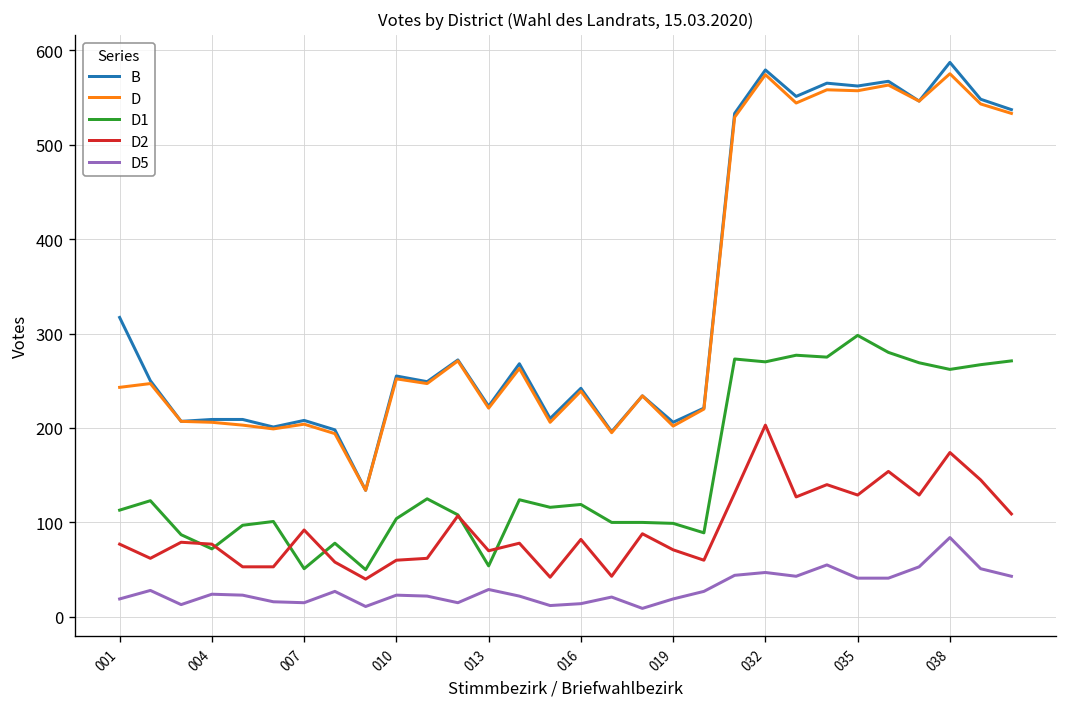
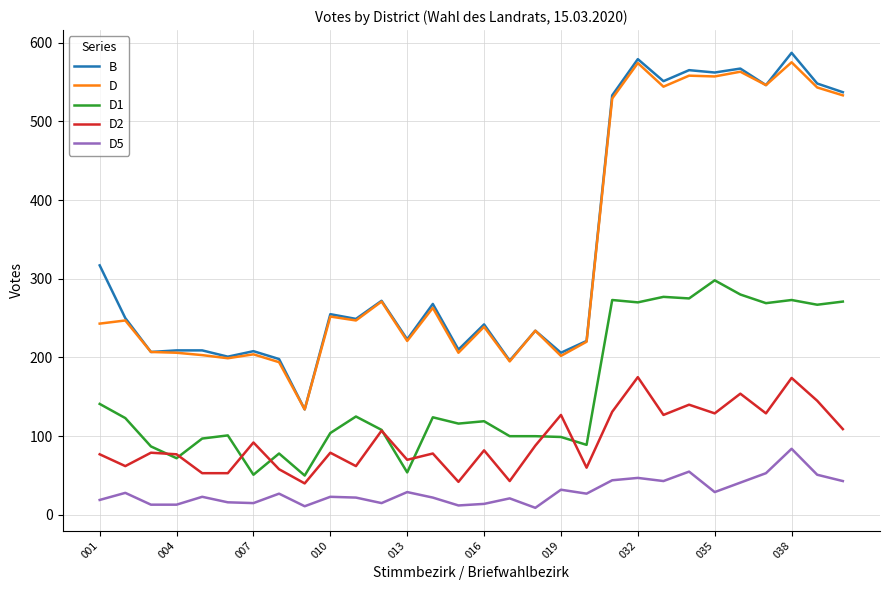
  {
    "B": {
      "001": 320,
      "007": 210,
      "019": 210,
      "032": 580,
      "035": 560,
      "038": 590
    },
    "D": {
      "001": 240,
      "007": 200,
      "019": 200,
      "032": 570,
      "035": 560,
      "038": 580
    },
    "D1": {
-     "001": 110,
+     "001": 140,
      "004": 70,
      "007": 50,
      "010": 100,
      "013": 50,
      "016": 120,
      "019": 100,
      "032": 270,
      "035": 300,
-     "038": 260
+     "038": 270
    },
    "D2": {
      "001": 80,
      "004": 80,
      "007": 90,
-     "010": 60,
+     "010": 80,
      "013": 70,
      "016": 80,
-     "019": 70,
-     "032": 200,
+     "019": 130,
+     "032": 180,
      "035": 130,
      "038": 170
    },
    "D5": {
      "001": 20,
-     "004": 20,
+     "004": 10,
      "007": 20,
      "010": 20,
      "013": 30,
      "016": 10,
-     "019": 20,
+     "019": 30,
      "032": 50,
-     "035": 40,
+     "035": 30,
      "038": 80
    }
  }
